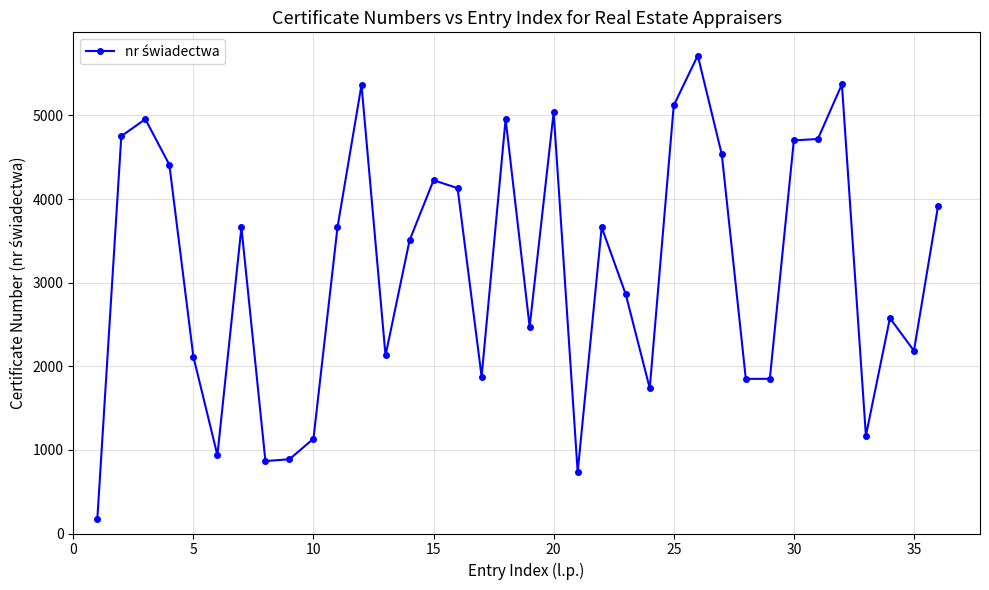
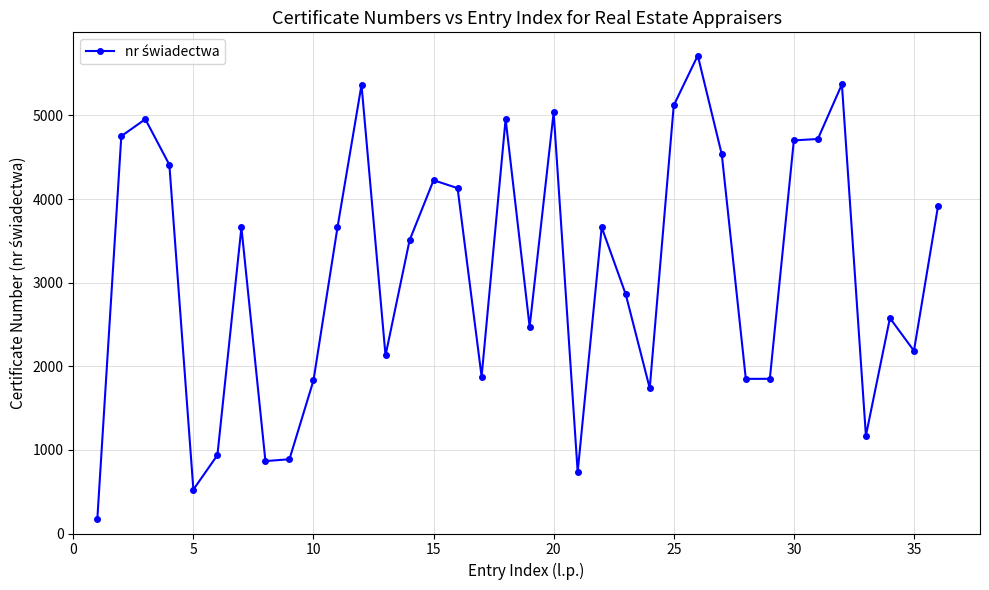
  {
-   "5": 2100,
-   "10": 1100,
+   "5": 500,
+   "10": 1800,
    "15": 4200,
    "20": 5000,
    "25": 5100,
    "30": 4700,
    "35": 2200
  }
